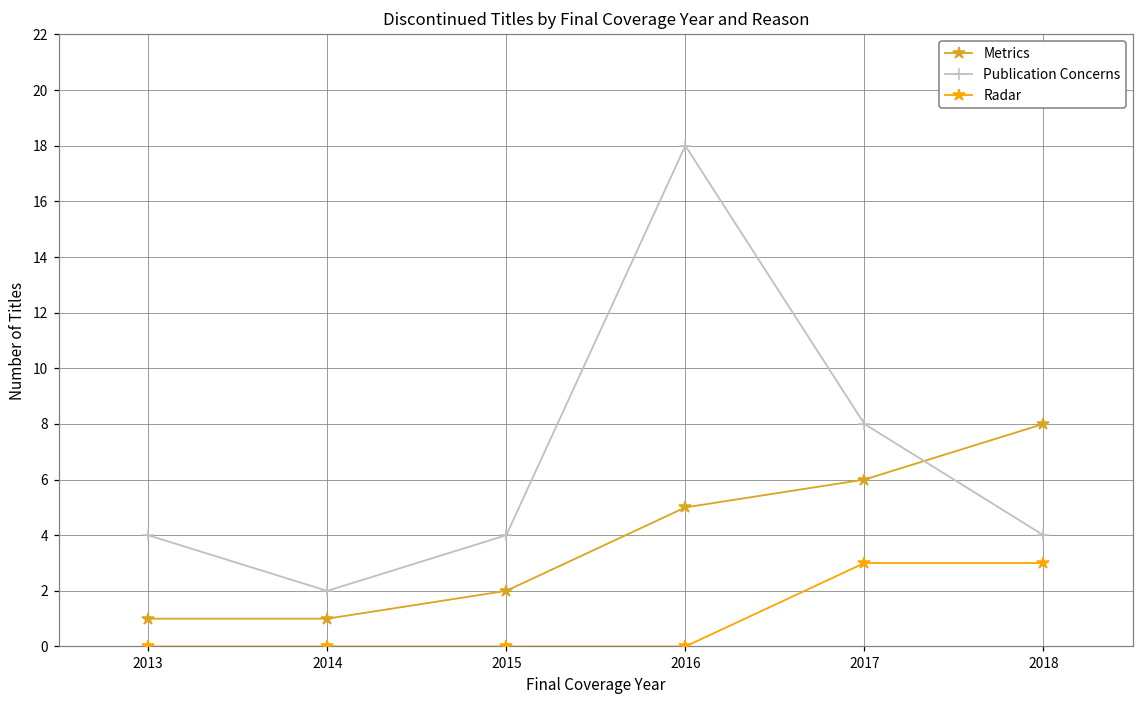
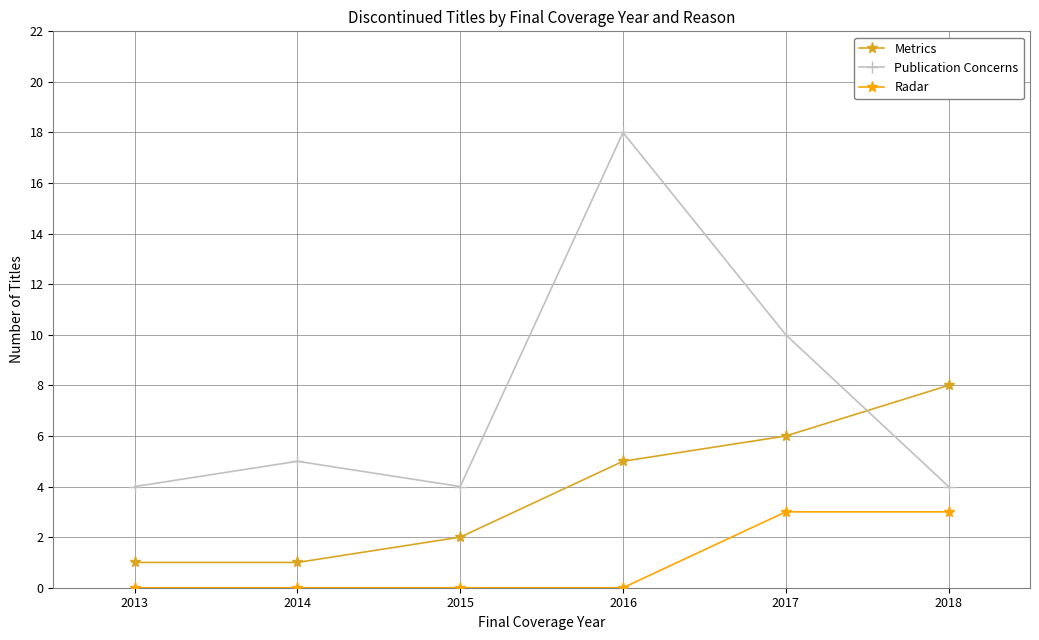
  {
    "Publication Concerns": {
      "2013": 4,
-     "2014": 2,
+     "2014": 5,
      "2015": 4,
      "2016": 18,
-     "2017": 8,
+     "2017": 10,
      "2018": 4
    }
  }
